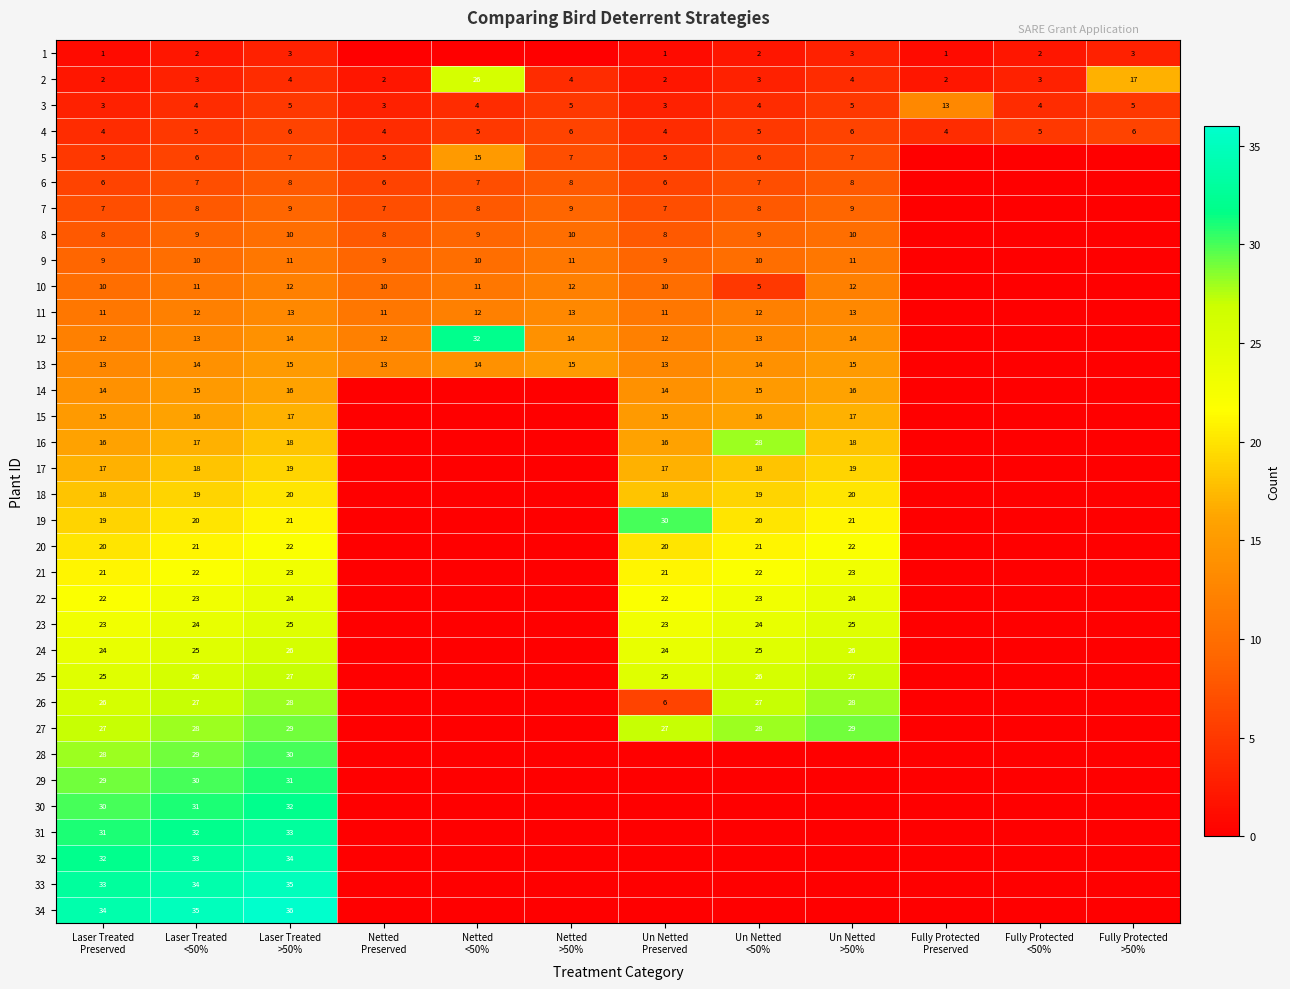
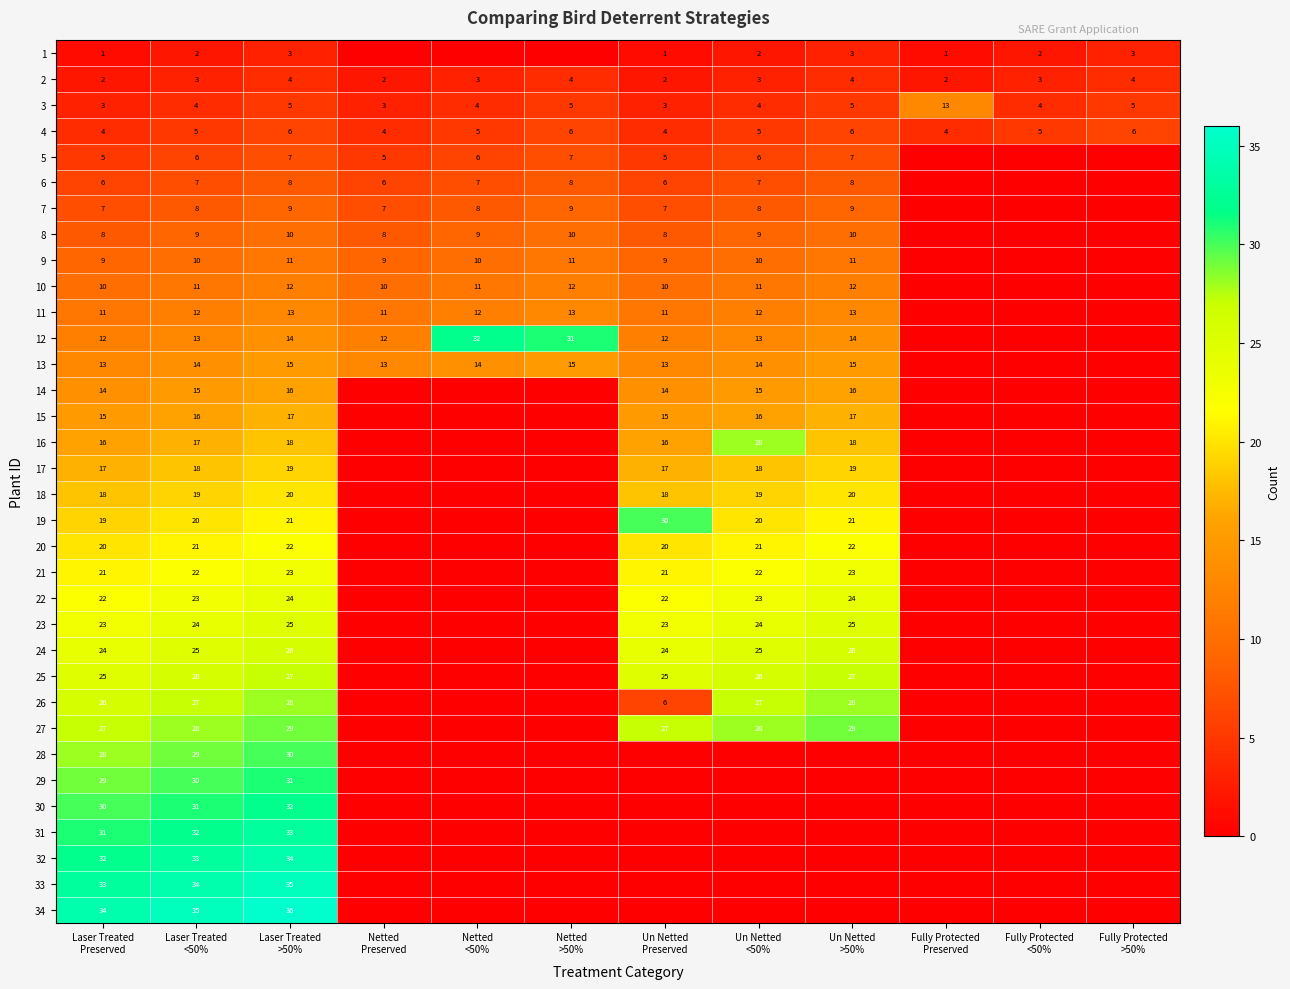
  {
    "2": {
      "Laser Treated Preserved": 2,
      "Laser Treated <50%": 3,
      "Laser Treated >50%": 4,
      "Netted Preserved": 2,
-     "Netted <50%": 26,
+     "Netted <50%": 3,
      "Netted >50%": 4,
      "Un Netted Preserved": 2,
      "Un Netted <50%": 3,
      "Un Netted >50%": 4,
      "Fully Protected Preserved": 2,
      "Fully Protected <50%": 3,
-     "Fully Protected >50%": 17
+     "Fully Protected >50%": 4
    },
    "5": {
      "Laser Treated Preserved": 5,
      "Laser Treated <50%": 6,
      "Laser Treated >50%": 7,
      "Netted Preserved": 5,
-     "Netted <50%": 15,
+     "Netted <50%": 6,
      "Netted >50%": 7,
      "Un Netted Preserved": 5,
      "Un Netted <50%": 6,
      "Un Netted >50%": 7
    },
    "10": {
      "Laser Treated Preserved": 10,
      "Laser Treated <50%": 11,
      "Laser Treated >50%": 12,
      "Netted Preserved": 10,
      "Netted <50%": 11,
      "Netted >50%": 12,
      "Un Netted Preserved": 10,
-     "Un Netted <50%": 5,
+     "Un Netted <50%": 11,
      "Un Netted >50%": 12
    },
    "12": {
      "Laser Treated Preserved": 12,
      "Laser Treated <50%": 13,
      "Laser Treated >50%": 14,
      "Netted Preserved": 12,
      "Netted <50%": 32,
-     "Netted >50%": 14,
+     "Netted >50%": 31,
      "Un Netted Preserved": 12,
      "Un Netted <50%": 13,
      "Un Netted >50%": 14
    }
  }
